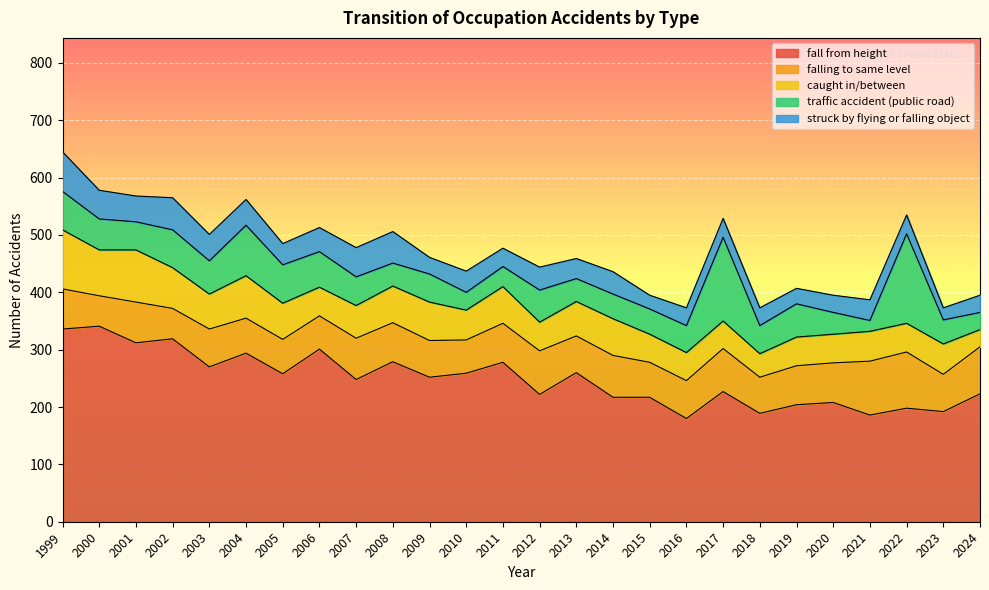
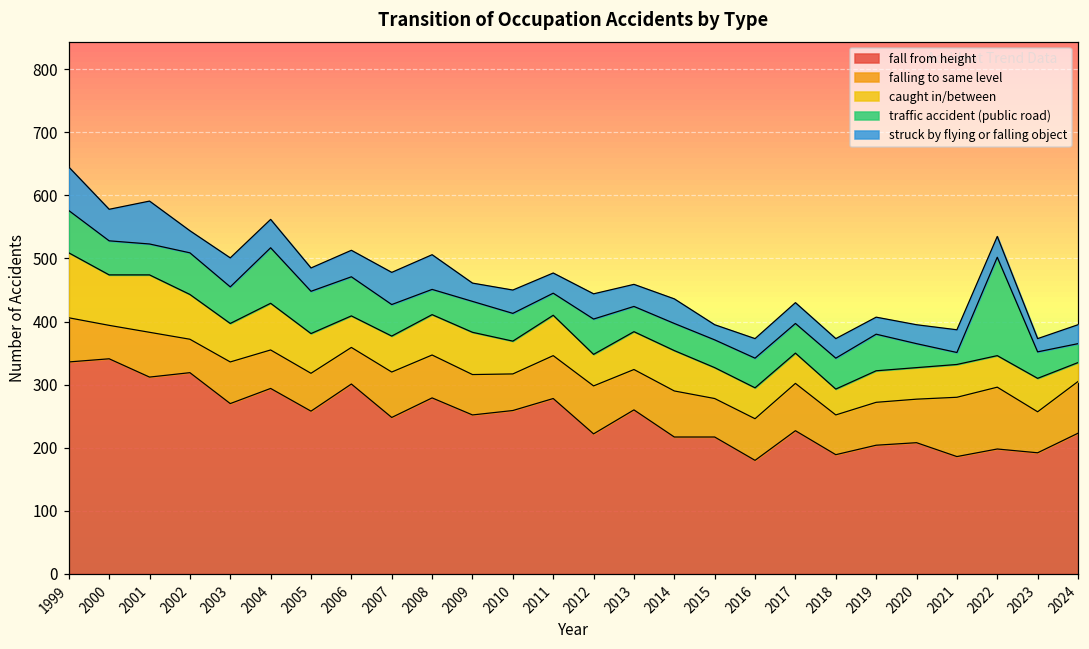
  {
    "fall from height": {
      "1999": 340,
      "2000": 340,
      "2001": 310,
      "2002": 320,
      "2003": 270,
      "2004": 290,
      "2005": 260,
      "2006": 300,
      "2007": 250,
      "2008": 280,
      "2009": 250,
      "2010": 260,
      "2011": 280,
      "2012": 220,
      "2013": 260,
      "2014": 220,
      "2015": 220,
      "2016": 180,
      "2017": 230,
      "2018": 190,
      "2019": 200,
      "2020": 210,
      "2021": 190,
      "2022": 200,
      "2023": 190,
      "2024": 220
    },
    "traffic accident (public road)": {
      "1999": 70,
      "2000": 50,
      "2001": 50,
      "2002": 70,
      "2003": 60,
      "2004": 90,
      "2005": 70,
      "2006": 60,
      "2007": 50,
      "2008": 40,
      "2009": 50,
-     "2010": 30,
+     "2010": 40,
      "2011": 40,
      "2012": 60,
      "2013": 40,
      "2014": 40,
      "2015": 40,
      "2016": 50,
-     "2017": 150,
+     "2017": 50,
      "2018": 50,
      "2019": 60,
      "2020": 40,
      "2021": 20,
      "2022": 160,
      "2023": 40,
      "2024": 30
    },
    "struck by flying or falling object": {
      "1999": 70,
      "2000": 50,
-     "2001": 50,
-     "2002": 60,
+     "2001": 70,
+     "2002": 40,
      "2003": 50,
      "2004": 50,
      "2005": 40,
      "2006": 40,
      "2007": 50,
      "2008": 60,
      "2009": 30,
      "2010": 40,
      "2011": 30,
      "2012": 40,
      "2013": 40,
      "2014": 40,
      "2015": 20,
      "2016": 30,
      "2017": 30,
      "2018": 30,
      "2019": 30,
      "2020": 30,
      "2021": 40,
      "2022": 30,
      "2023": 20,
      "2024": 30
    }
  }
